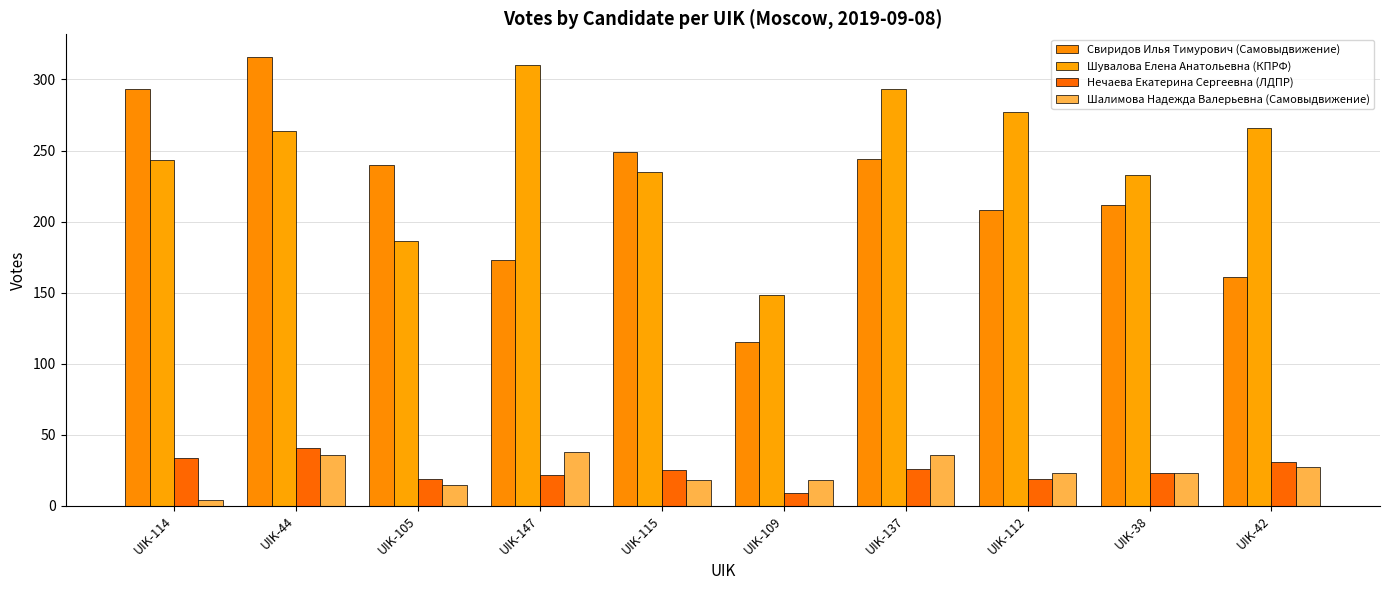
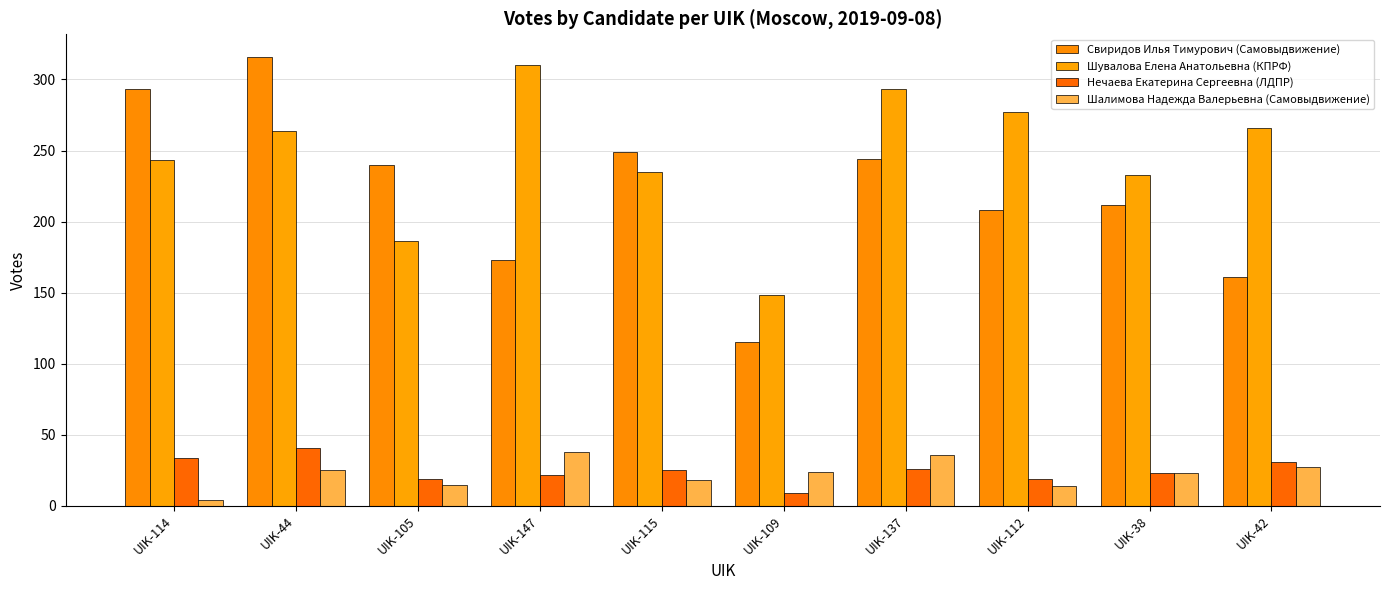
  {
    "Шалимова Надежда Валерьевна (Самовыдвижение)": {
      "UIK-114": 4,
-     "UIK-44": 36,
+     "UIK-44": 25,
      "UIK-105": 15,
      "UIK-147": 38,
      "UIK-115": 18,
-     "UIK-109": 18,
+     "UIK-109": 24,
      "UIK-137": 36,
-     "UIK-112": 23,
+     "UIK-112": 14,
      "UIK-38": 23,
      "UIK-42": 27
    }
  }
